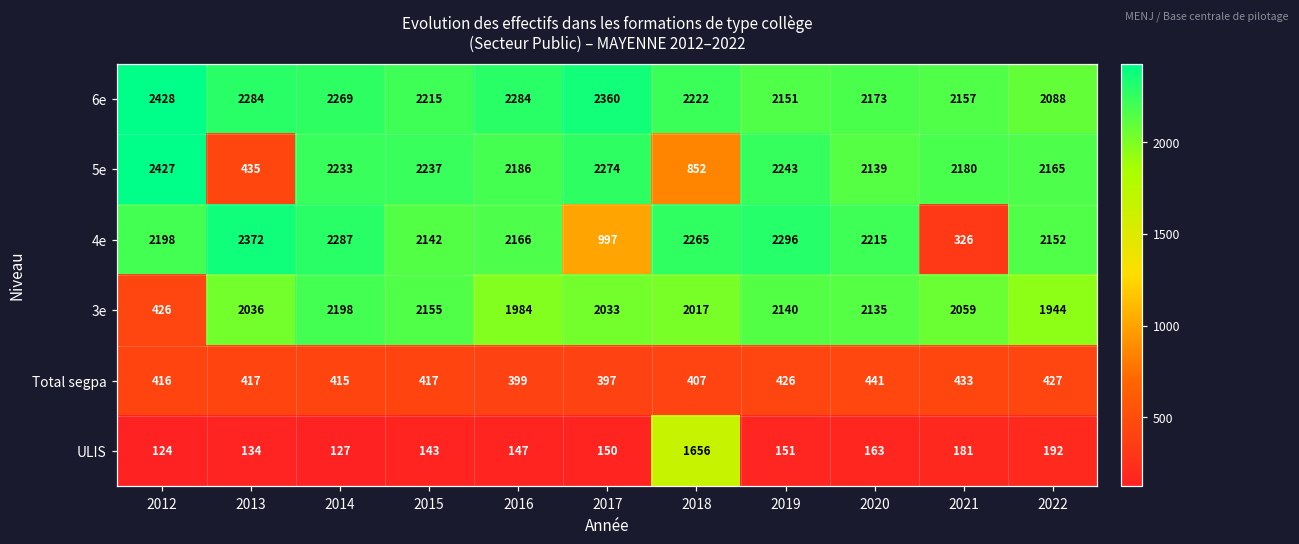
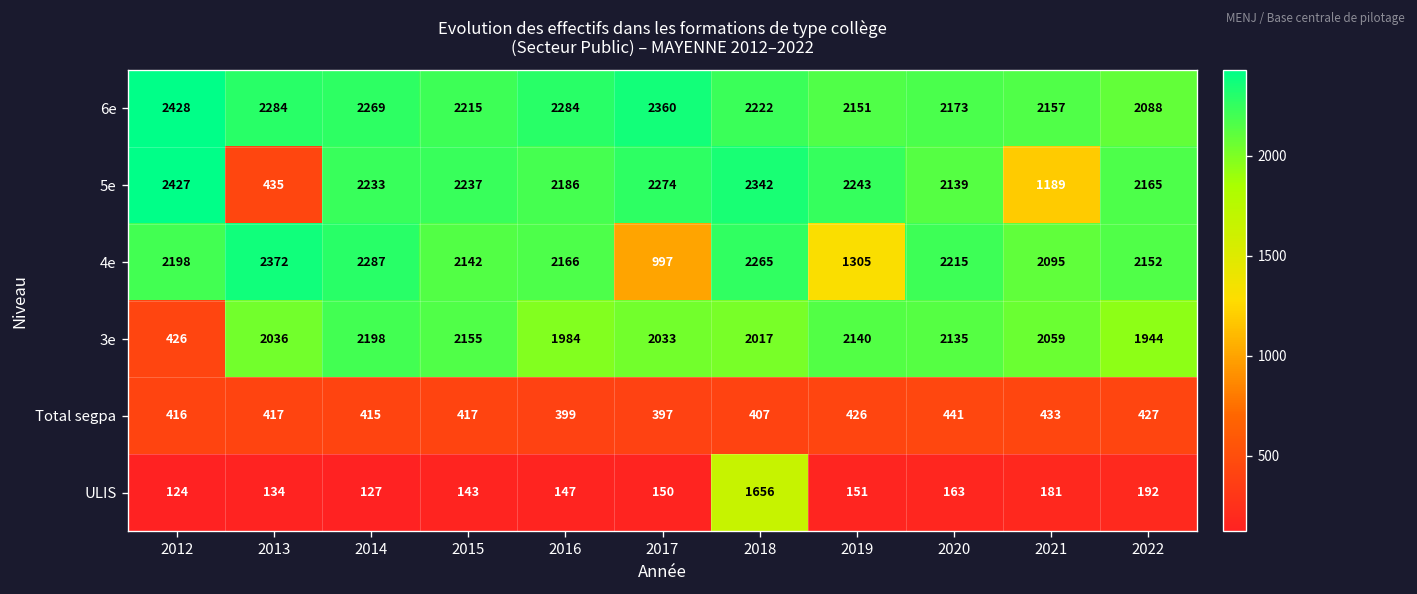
  {
    "6e": {
      "2012": 2428,
      "2013": 2284,
      "2014": 2269,
      "2015": 2215,
      "2016": 2284,
      "2017": 2360,
      "2018": 2222,
      "2019": 2151,
      "2020": 2173,
      "2021": 2157,
      "2022": 2088
    },
    "5e": {
      "2012": 2427,
      "2013": 435,
      "2014": 2233,
      "2015": 2237,
      "2016": 2186,
      "2017": 2274,
-     "2018": 852,
+     "2018": 2342,
      "2019": 2243,
      "2020": 2139,
-     "2021": 2180,
+     "2021": 1189,
      "2022": 2165
    },
    "4e": {
      "2012": 2198,
      "2013": 2372,
      "2014": 2287,
      "2015": 2142,
      "2016": 2166,
      "2017": 997,
      "2018": 2265,
-     "2019": 2296,
+     "2019": 1305,
      "2020": 2215,
-     "2021": 326,
+     "2021": 2095,
      "2022": 2152
    },
    "3e": {
      "2012": 426,
      "2013": 2036,
      "2014": 2198,
      "2015": 2155,
      "2016": 1984,
      "2017": 2033,
      "2018": 2017,
      "2019": 2140,
      "2020": 2135,
      "2021": 2059,
      "2022": 1944
    },
    "Total segpa": {
      "2012": 416,
      "2013": 417,
      "2014": 415,
      "2015": 417,
      "2016": 399,
      "2017": 397,
      "2018": 407,
      "2019": 426,
      "2020": 441,
      "2021": 433,
      "2022": 427
    },
    "ULIS": {
      "2012": 124,
      "2013": 134,
      "2014": 127,
      "2015": 143,
      "2016": 147,
      "2017": 150,
      "2018": 1656,
      "2019": 151,
      "2020": 163,
      "2021": 181,
      "2022": 192
    }
  }
